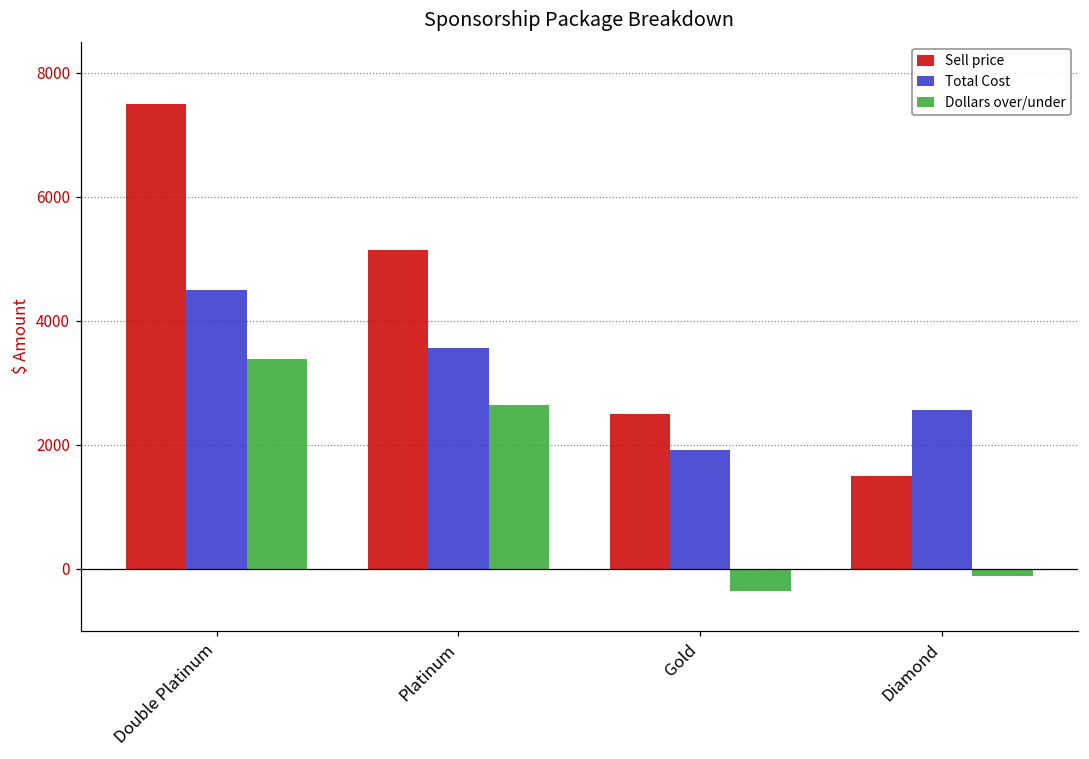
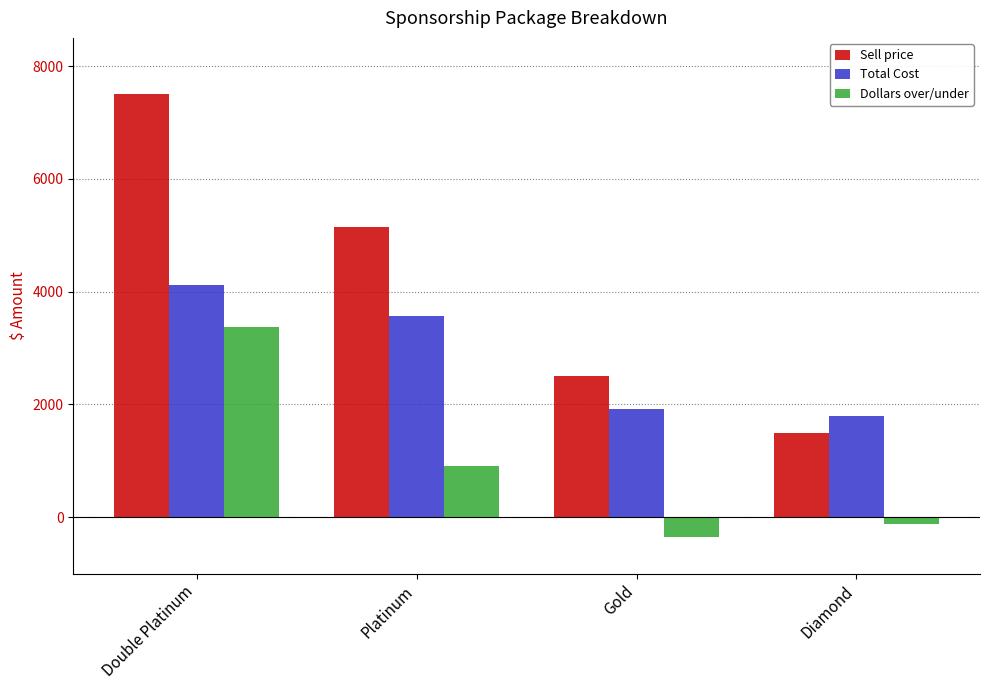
  {
    "Sell price": {
      "Double Platinum": 7500,
      "Platinum": 5100,
      "Gold": 2500,
      "Diamond": 1500
    },
    "Total Cost": {
-     "Double Platinum": 4500,
+     "Double Platinum": 4100,
      "Platinum": 3600,
      "Gold": 1900,
-     "Diamond": 2600
+     "Diamond": 1800
    },
    "Dollars over/under": {
      "Double Platinum": 3400,
-     "Platinum": 2600,
+     "Platinum": 900,
      "Gold": -400,
      "Diamond": -100
    }
  }
